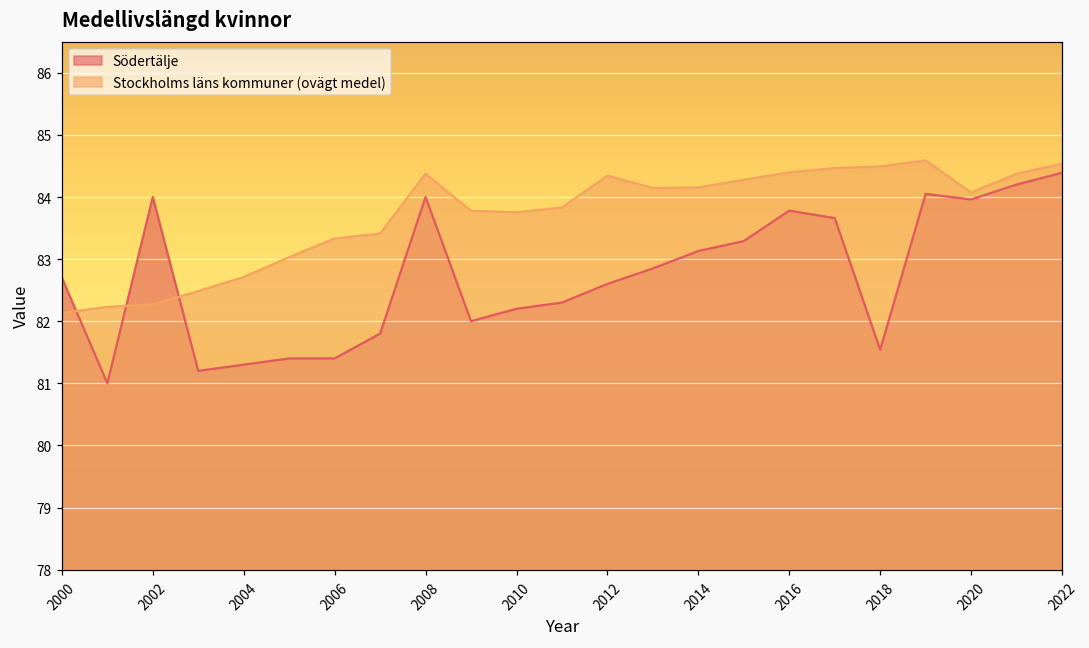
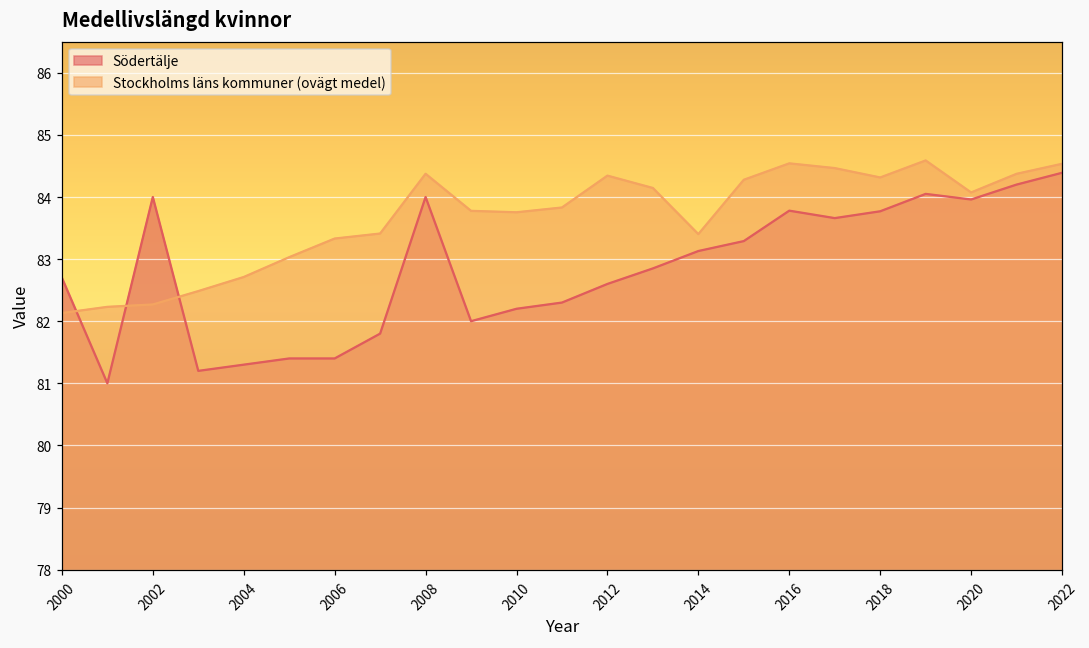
  {
    "Södertälje": {
      "2000": 82.7,
      "2002": 84.0,
      "2004": 81.3,
      "2006": 81.4,
      "2008": 84.0,
      "2010": 82.2,
      "2012": 82.6,
      "2014": 83.1,
      "2016": 83.8,
-     "2018": 81.5,
+     "2018": 83.8,
      "2020": 84.0,
      "2022": 84.4
    },
    "Stockholms läns kommuner (ovägt medel)": {
      "2000": 82.1,
      "2002": 82.3,
      "2004": 82.7,
      "2006": 83.3,
      "2008": 84.4,
      "2010": 83.8,
      "2012": 84.3,
-     "2014": 84.2,
-     "2016": 84.4,
-     "2018": 84.5,
+     "2014": 83.4,
+     "2016": 84.5,
+     "2018": 84.3,
      "2020": 84.1,
      "2022": 84.5
    }
  }
